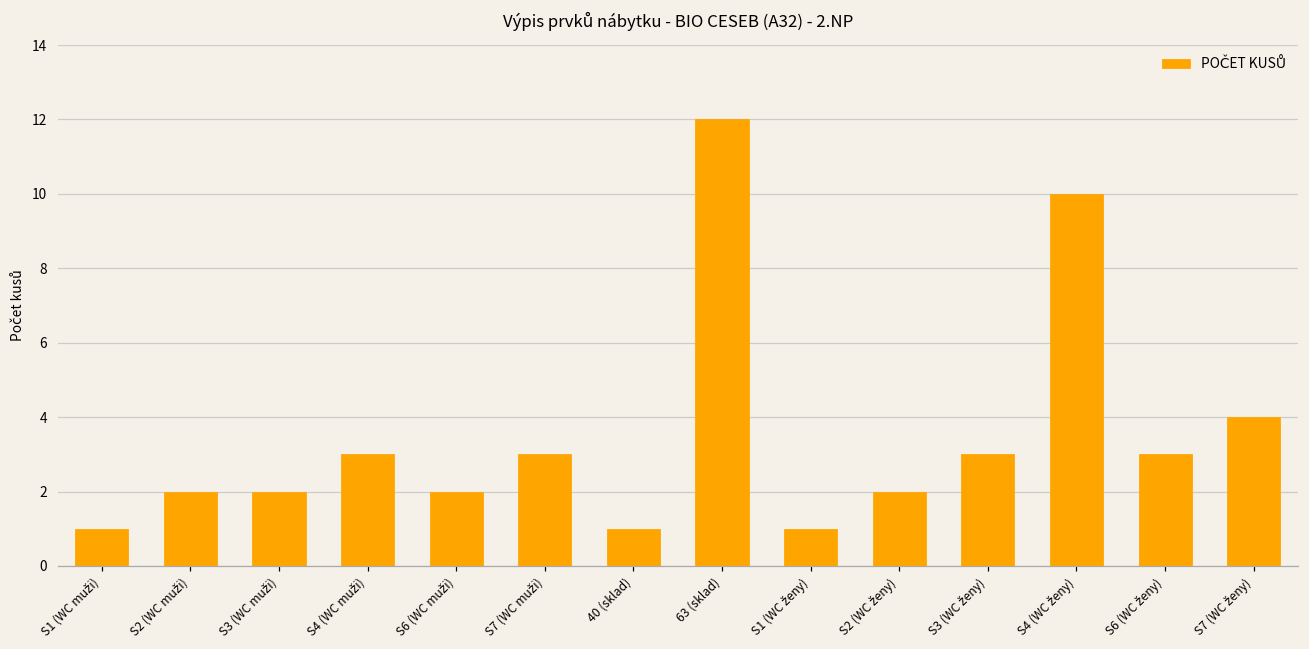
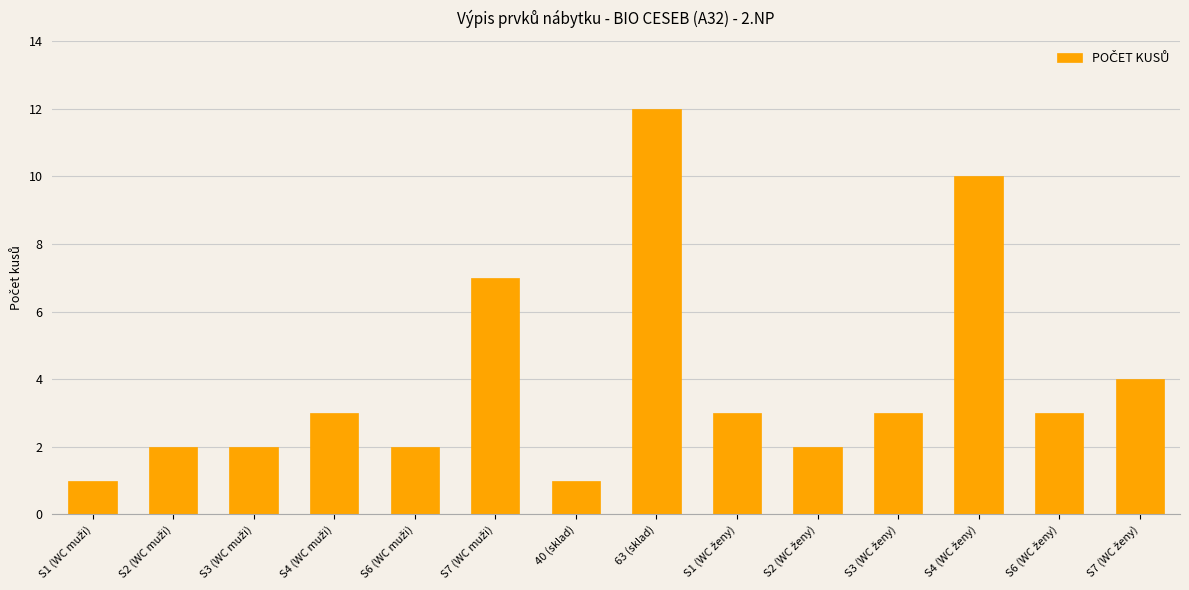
  {
    "S1 (WC muži)": 1,
    "S2 (WC muži)": 2,
    "S3 (WC muži)": 2,
    "S4 (WC muži)": 3,
    "S6 (WC muži)": 2,
-   "S7 (WC muži)": 3,
+   "S7 (WC muži)": 7,
    "40 (sklad)": 1,
    "63 (sklad)": 12,
-   "S1 (WC ženy)": 1,
+   "S1 (WC ženy)": 3,
    "S2 (WC ženy)": 2,
    "S3 (WC ženy)": 3,
    "S4 (WC ženy)": 10,
    "S6 (WC ženy)": 3,
    "S7 (WC ženy)": 4
  }
